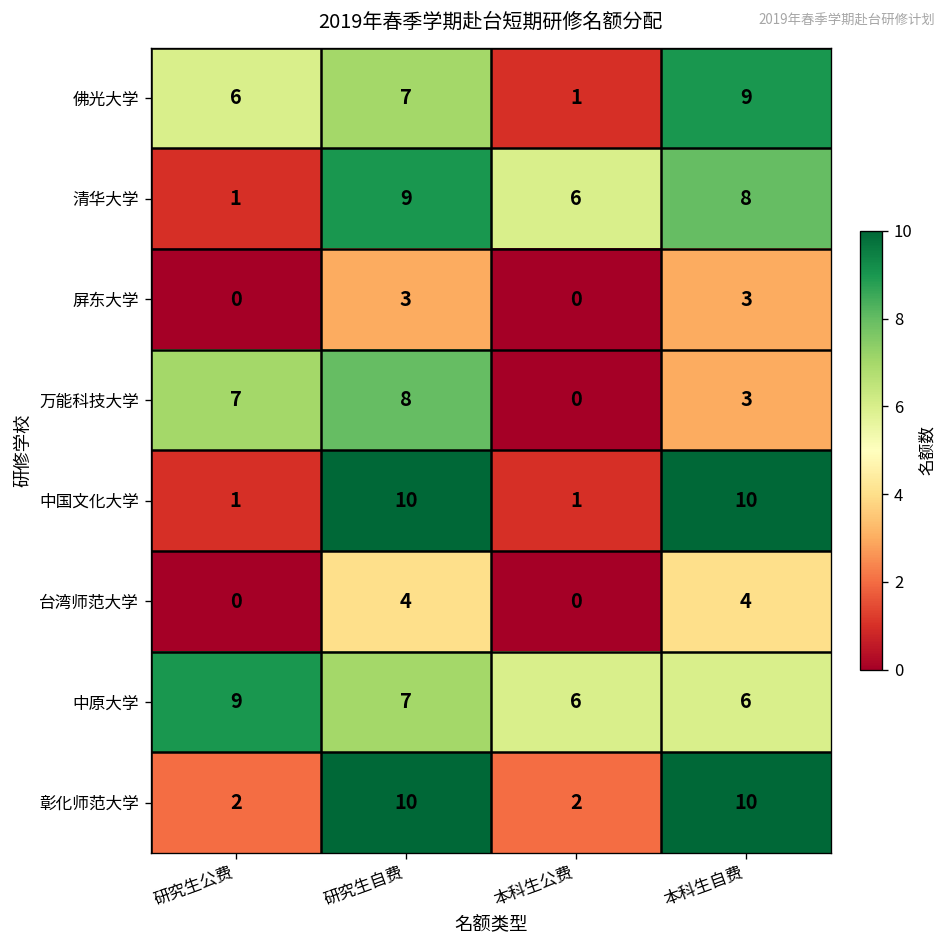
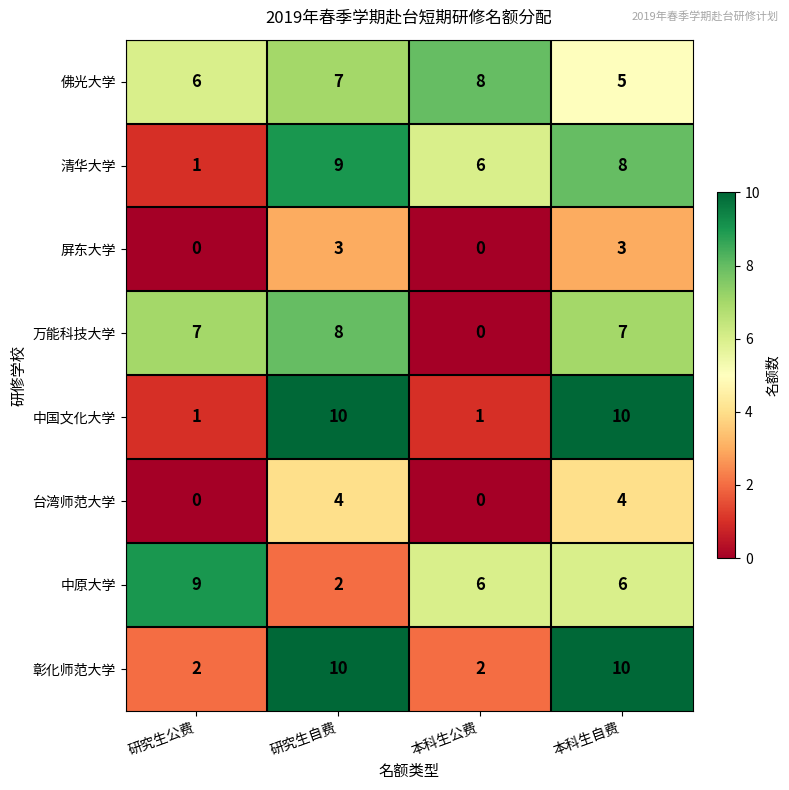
  {
    "佛光大学": {
      "研究生公费": 6,
      "研究生自费": 7,
-     "本科生公费": 1,
-     "本科生自费": 9
+     "本科生公费": 8,
+     "本科生自费": 5
    },
    "清华大学": {
      "研究生公费": 1,
      "研究生自费": 9,
      "本科生公费": 6,
      "本科生自费": 8
    },
    "屏东大学": {
      "研究生公费": 0,
      "研究生自费": 3,
      "本科生公费": 0,
      "本科生自费": 3
    },
    "万能科技大学": {
      "研究生公费": 7,
      "研究生自费": 8,
      "本科生公费": 0,
-     "本科生自费": 3
+     "本科生自费": 7
    },
    "中国文化大学": {
      "研究生公费": 1,
      "研究生自费": 10,
      "本科生公费": 1,
      "本科生自费": 10
    },
    "台湾师范大学": {
      "研究生公费": 0,
      "研究生自费": 4,
      "本科生公费": 0,
      "本科生自费": 4
    },
    "中原大学": {
      "研究生公费": 9,
-     "研究生自费": 7,
+     "研究生自费": 2,
      "本科生公费": 6,
      "本科生自费": 6
    },
    "彰化师范大学": {
      "研究生公费": 2,
      "研究生自费": 10,
      "本科生公费": 2,
      "本科生自费": 10
    }
  }
